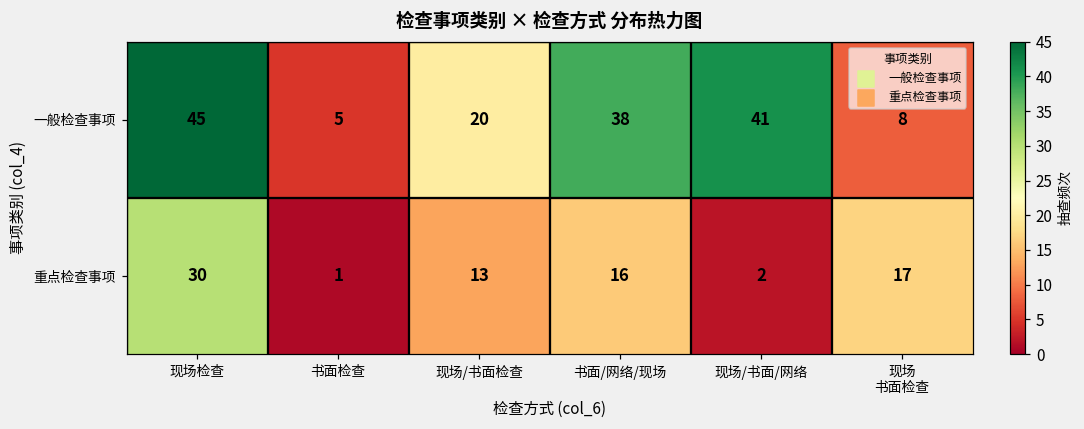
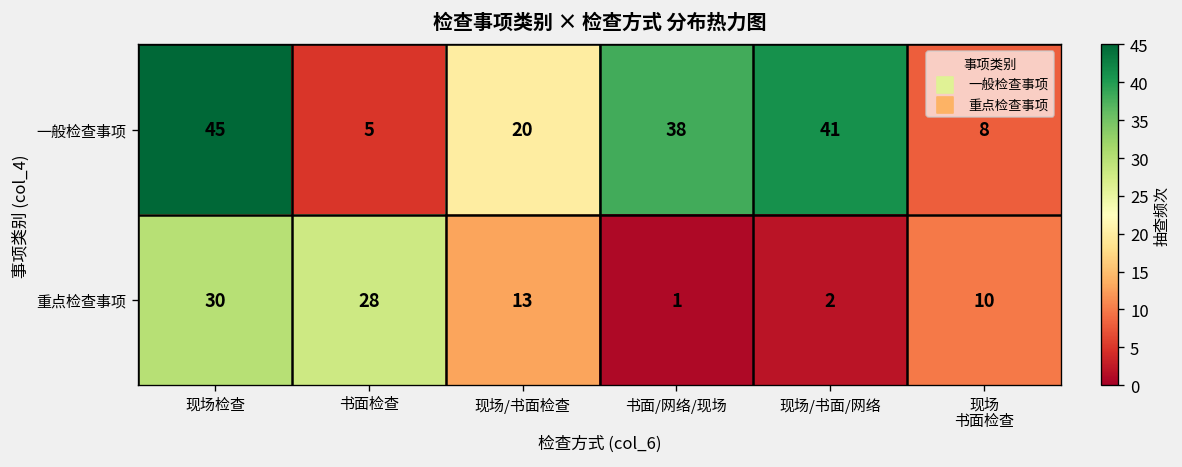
  {
    "一般检查事项": {
      "现场检查": 45,
      "书面检查": 5,
      "现场/书面检查": 20,
      "书面/网络/现场": 38,
      "现场/书面/网络": 41,
      "现场 书面检查": 8
    },
    "重点检查事项": {
      "现场检查": 30,
-     "书面检查": 1,
+     "书面检查": 28,
      "现场/书面检查": 13,
-     "书面/网络/现场": 16,
+     "书面/网络/现场": 1,
      "现场/书面/网络": 2,
-     "现场 书面检查": 17
+     "现场 书面检查": 10
    }
  }
